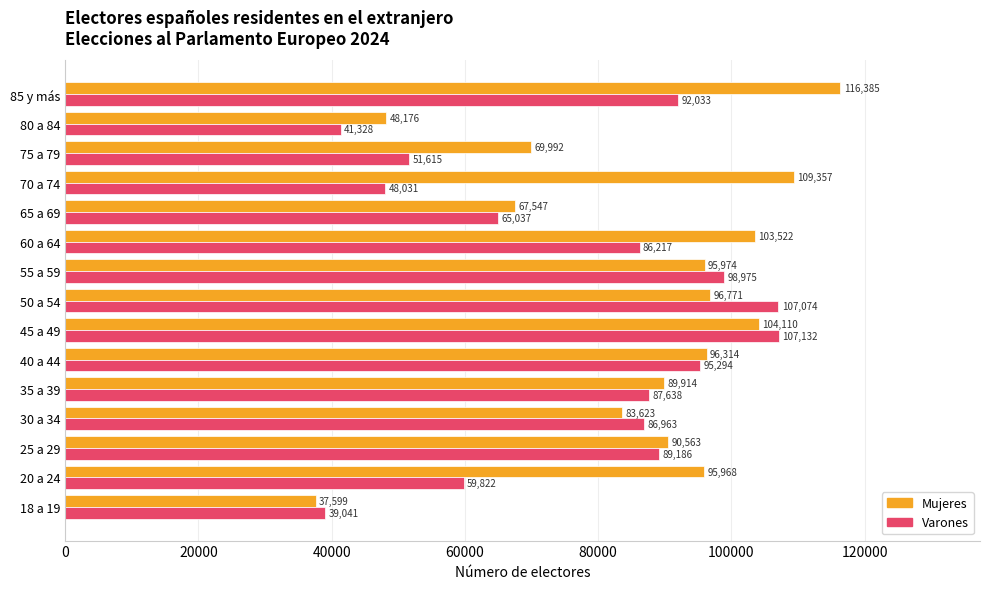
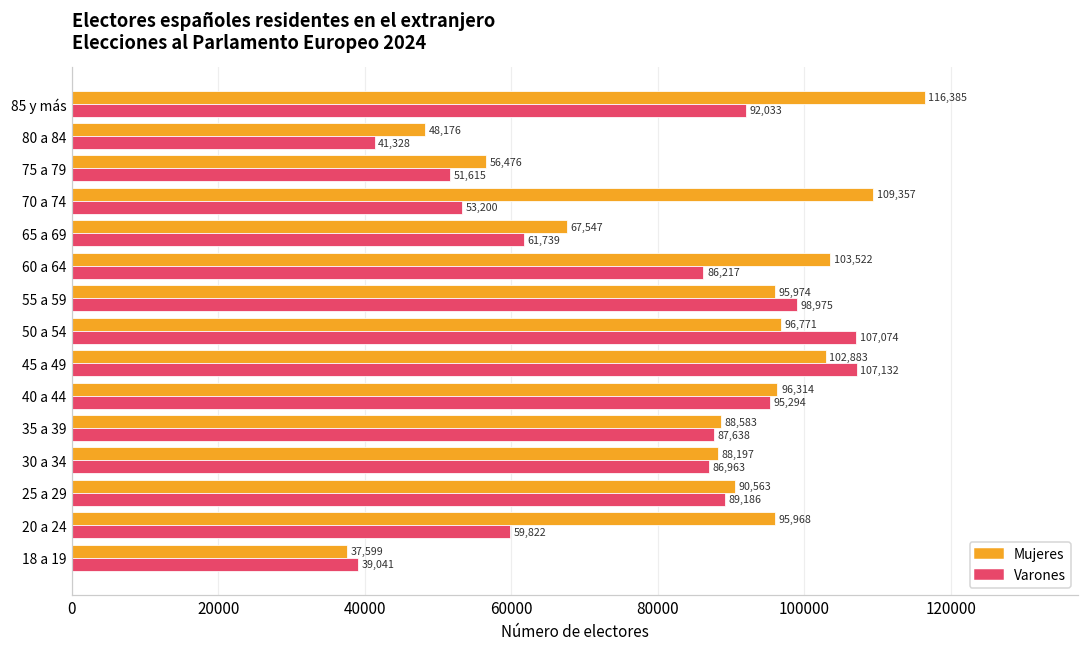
  {
    "Mujeres": {
      "85 y más": "116,385",
      "80 a 84": "48,176",
-     "75 a 79": "69,992",
+     "75 a 79": "56,476",
      "70 a 74": "109,357",
      "65 a 69": "67,547",
      "60 a 64": "103,522",
      "55 a 59": "95,974",
      "50 a 54": "96,771",
-     "45 a 49": "104,110",
+     "45 a 49": "102,883",
      "40 a 44": "96,314",
-     "35 a 39": "89,914",
-     "30 a 34": "83,623",
+     "35 a 39": "88,583",
+     "30 a 34": "88,197",
      "25 a 29": "90,563",
      "20 a 24": "95,968",
      "18 a 19": "37,599"
    },
    "Varones": {
      "85 y más": "92,033",
      "80 a 84": "41,328",
      "75 a 79": "51,615",
-     "70 a 74": "48,031",
-     "65 a 69": "65,037",
+     "70 a 74": "53,200",
+     "65 a 69": "61,739",
      "60 a 64": "86,217",
      "55 a 59": "98,975",
      "50 a 54": "107,074",
      "45 a 49": "107,132",
      "40 a 44": "95,294",
      "35 a 39": "87,638",
      "30 a 34": "86,963",
      "25 a 29": "89,186",
      "20 a 24": "59,822",
      "18 a 19": "39,041"
    }
  }
